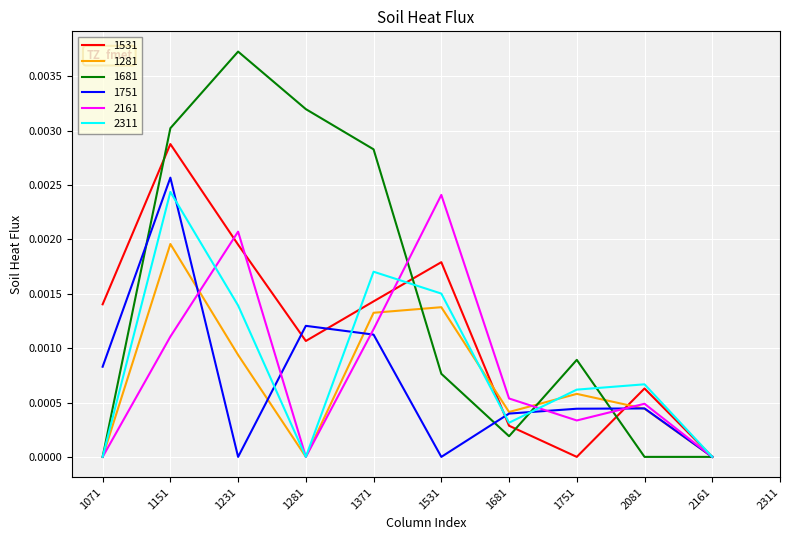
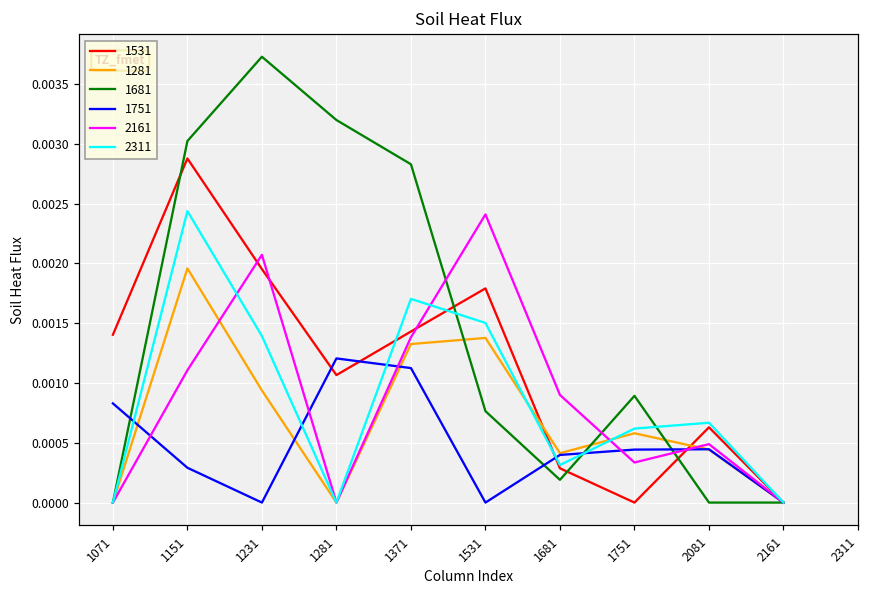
  {
    "1531": {
      "1071": 0.00140,
      "1151": 0.00288,
      "1231": 0.00195,
      "1281": 0.00107,
      "1371": 0.00143,
      "1531": 0.00179,
      "1681": 0.00029,
      "1751": 0.00000,
      "2081": 0.00063
    },
    "1281": {
      "1151": 0.00196,
      "1231": 0.00094,
      "1371": 0.00133,
      "1531": 0.00138,
      "1751": 0.00058
    },
    "1681": {
      "1151": 0.00302,
      "1231": 0.00373,
      "1281": 0.00320,
      "1371": 0.00283,
      "1531": 0.00076,
      "1681": 0.00019,
      "1751": 0.00089,
      "2081": 0.00000
    },
    "1751": {
      "1071": 0.00083,
-     "1151": 0.00257,
+     "1151": 0.00029,
      "1231": 0.00000,
      "1281": 0.00121,
      "1371": 0.00112,
      "1531": 0.00000,
      "1751": 0.00044
    },
    "2161": {
      "1151": 0.00111,
      "1231": 0.00207,
-     "1371": 0.00117,
+     "1371": 0.00138,
      "1531": 0.00241,
-     "1681": 0.00054,
+     "1681": 0.00090,
      "1751": 0.00034,
      "2081": 0.00049
    },
    "2311": {
      "1151": 0.00244,
      "1231": 0.00139,
      "1371": 0.00170,
      "1531": 0.00150,
      "1681": 0.00031,
      "1751": 0.00062,
      "2081": 0.00067
    }
  }
